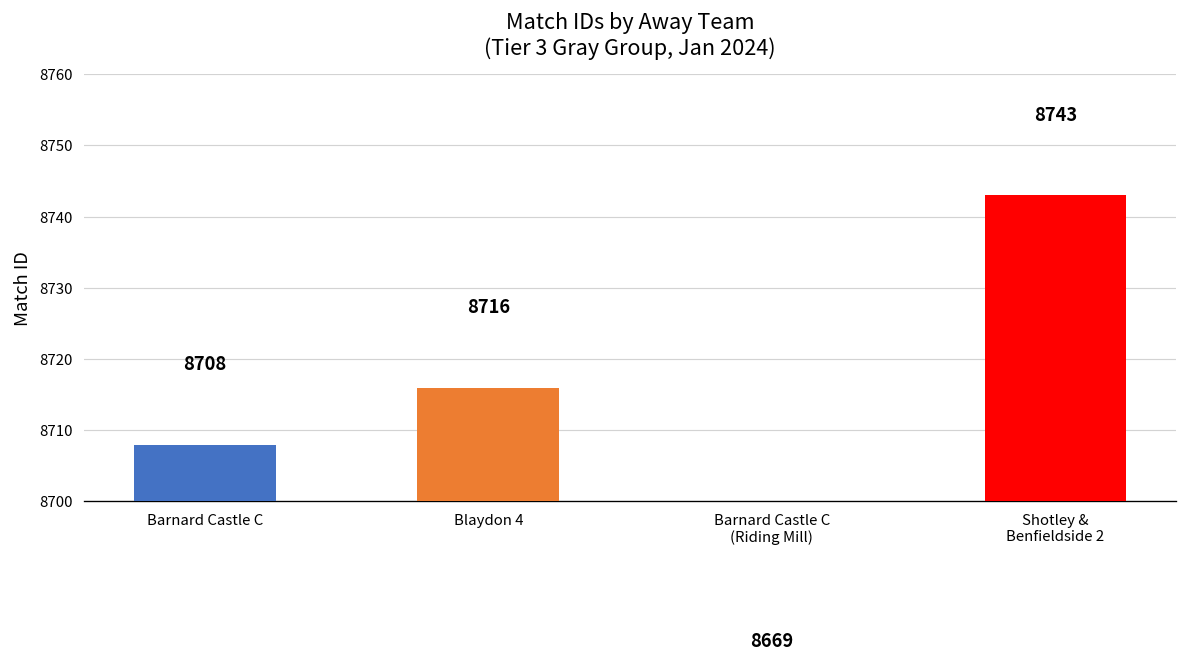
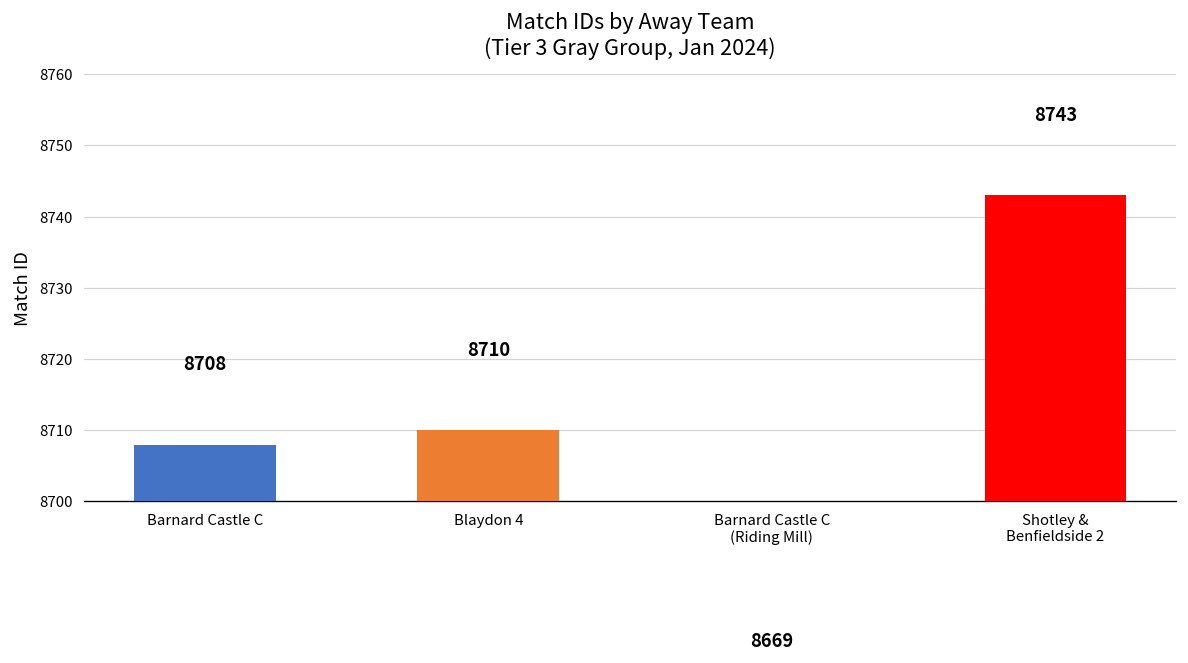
  {
-   "Blaydon 4": 8716
+   "Blaydon 4": 8710
  }
